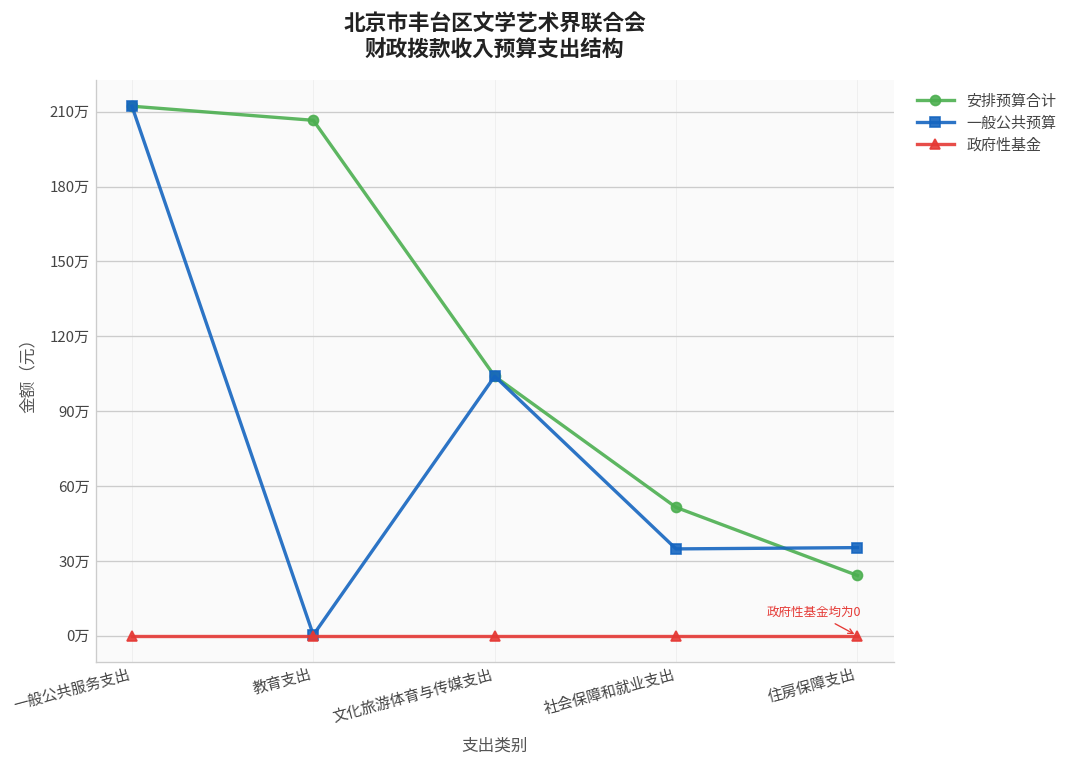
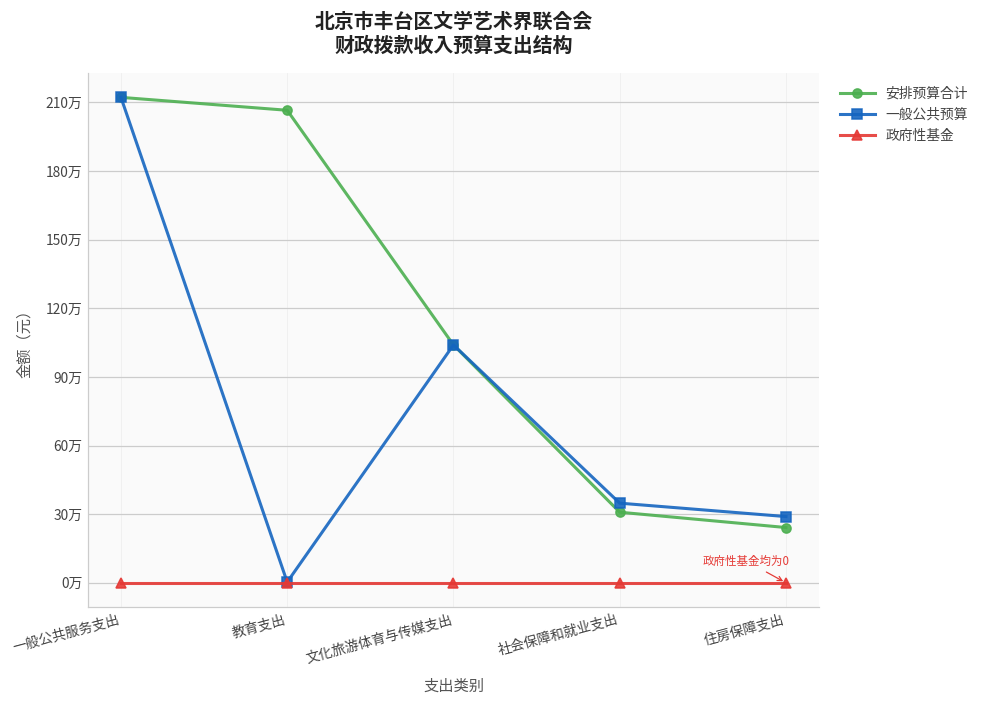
  {
    "安排预算合计": {
      "教育支出": "207万",
-     "社会保障和就业支出": "51万",
+     "社会保障和就业支出": "31万",
      "住房保障支出": "24万"
    },
    "一般公共预算": {
      "社会保障和就业支出": "35万",
-     "住房保障支出": "35万"
+     "住房保障支出": "29万"
    },
    "政府性基金": {
      "一般公共服务支出": "0万",
      "文化旅游体育与传媒支出": "0万",
      "社会保障和就业支出": "0万",
      "住房保障支出": "0万"
    }
  }
